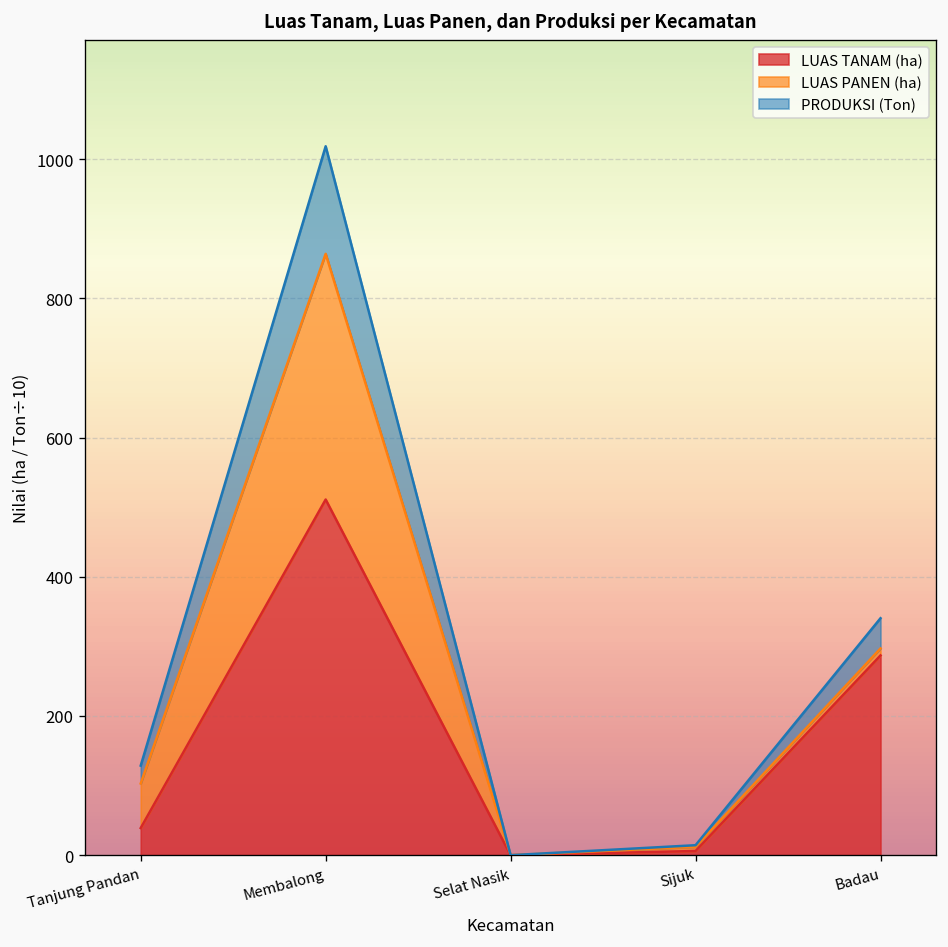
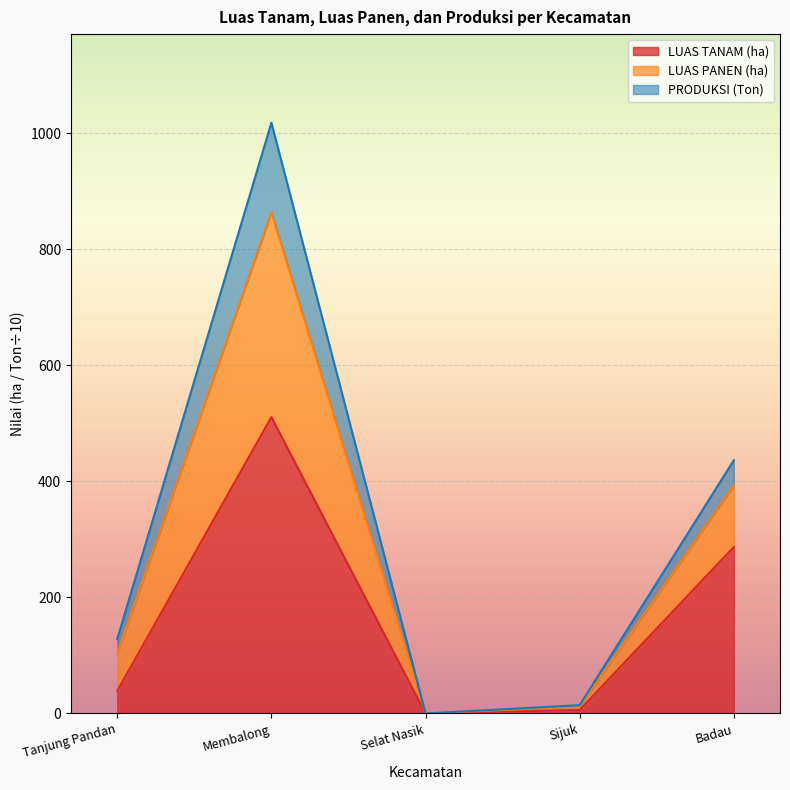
  {
    "LUAS TANAM (ha)": {
      "Tanjung Pandan": 40,
      "Membalong": 510,
      "Sijuk": 10,
      "Badau": 290
    },
    "LUAS PANEN (ha)": {
      "Tanjung Pandan": 60,
      "Membalong": 350,
-     "Badau": 10
+     "Badau": 110
    },
    "PRODUKSI (Ton)": {
      "Tanjung Pandan": 30,
      "Membalong": 150,
      "Badau": 40
    }
  }
